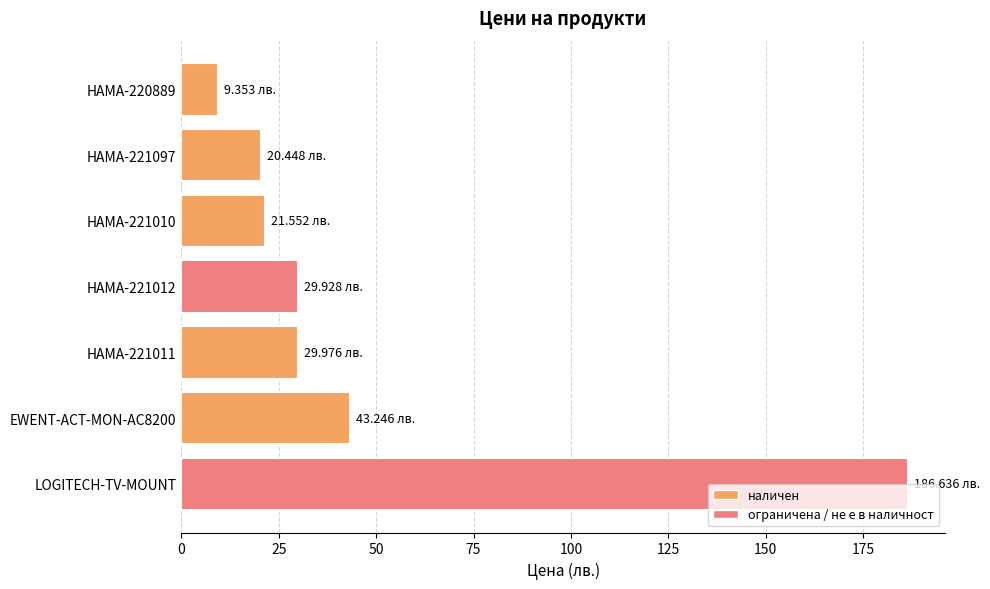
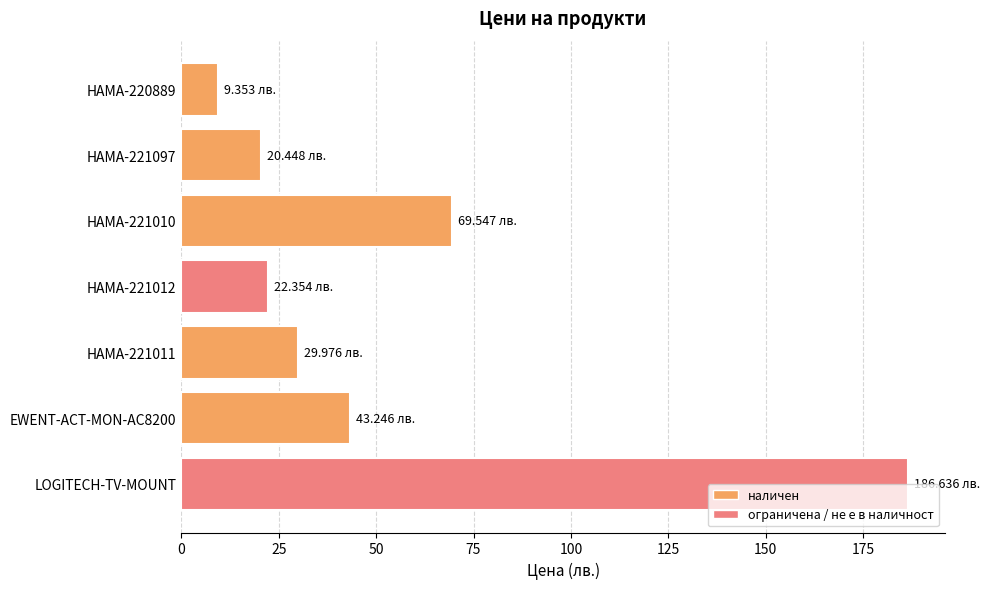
  {
    "HAMA-220889": 9.353,
    "HAMA-221097": 20.448,
-   "HAMA-221010": 21.552,
-   "HAMA-221012": 29.928,
+   "HAMA-221010": 69.547,
+   "HAMA-221012": 22.354,
    "HAMA-221011": 29.976,
    "EWENT-ACT-MON-AC8200": 43.246
  }
